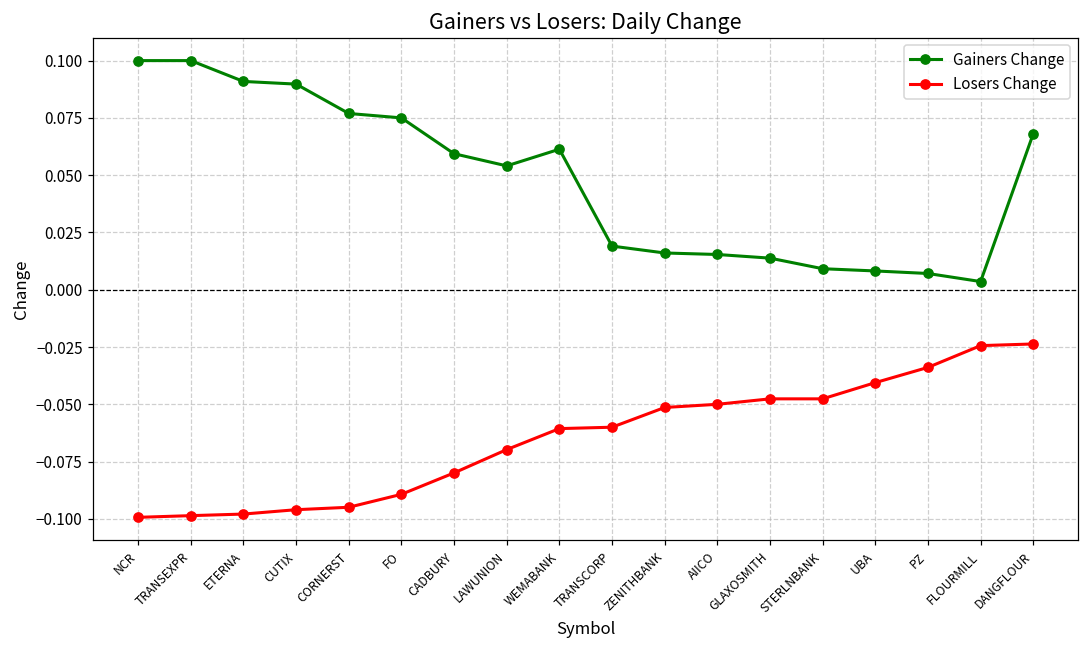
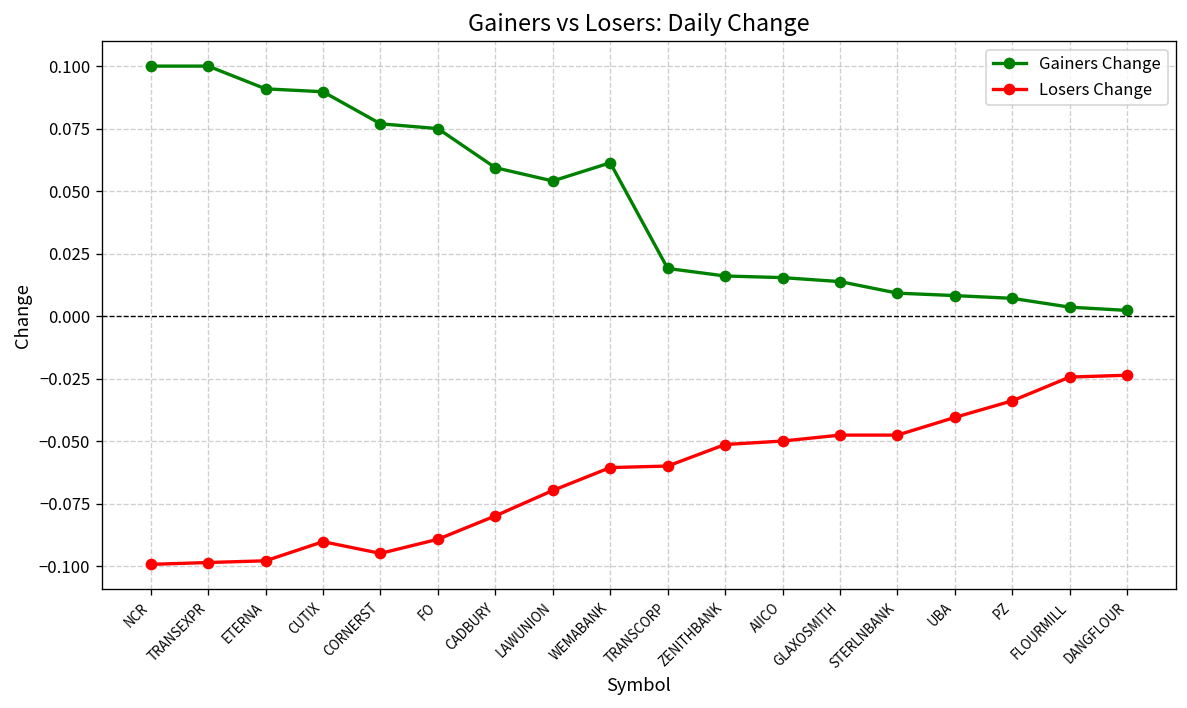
  {
    "Gainers Change": {
      "NCR": 0.100,
      "TRANSEXPR": 0.100,
      "ETERNA": 0.091,
      "CUTIX": 0.090,
      "CORNERST": 0.077,
      "FO": 0.075,
      "CADBURY": 0.059,
      "LAWUNION": 0.054,
      "WEMABANK": 0.061,
      "TRANSCORP": 0.019,
      "ZENITHBANK": 0.016,
      "AIICO": 0.015,
      "GLAXOSMITH": 0.014,
      "STERLNBANK": 0.009,
      "UBA": 0.008,
      "PZ": 0.007,
      "FLOURMILL": 0.004,
-     "DANGFLOUR": 0.068
+     "DANGFLOUR": 0.002
    },
    "Losers Change": {
      "NCR": -0.099,
      "TRANSEXPR": -0.099,
      "ETERNA": -0.098,
-     "CUTIX": -0.096,
+     "CUTIX": -0.090,
      "CORNERST": -0.095,
      "FO": -0.089,
      "CADBURY": -0.080,
      "LAWUNION": -0.070,
      "WEMABANK": -0.061,
      "TRANSCORP": -0.060,
      "ZENITHBANK": -0.051,
      "AIICO": -0.050,
      "GLAXOSMITH": -0.048,
      "STERLNBANK": -0.048,
      "UBA": -0.041,
      "PZ": -0.034,
      "FLOURMILL": -0.024,
      "DANGFLOUR": -0.024
    }
  }
